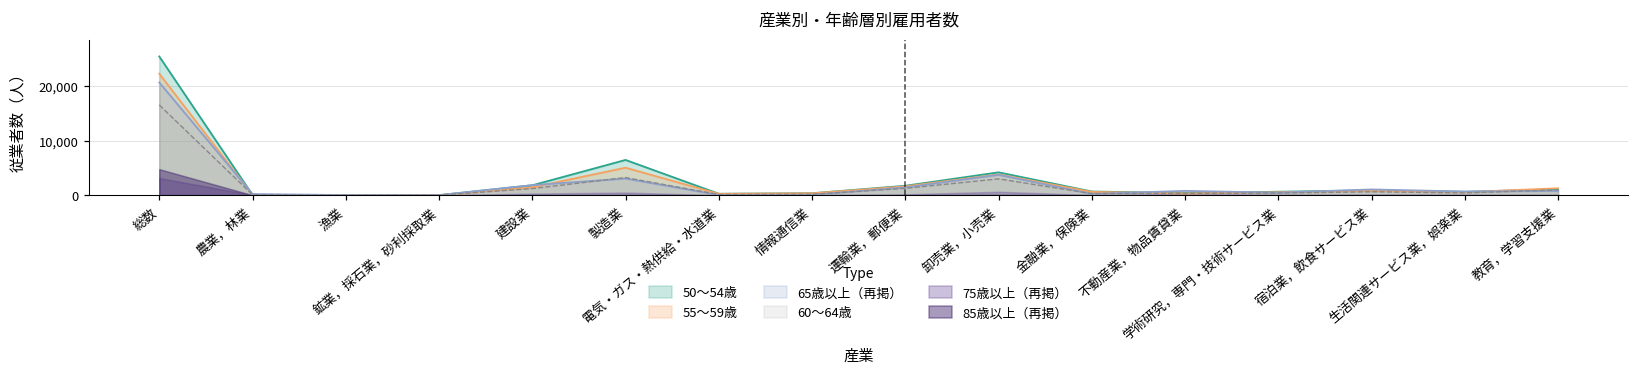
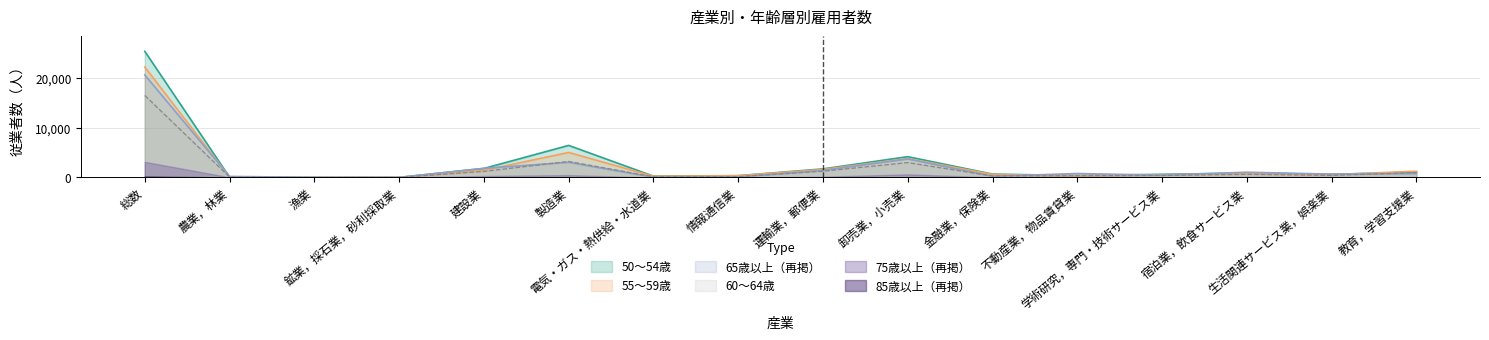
  {
    "85歳以上（再掲）": {
-     "総数": "5,000"
+     "総数": "0"
    }
  }
